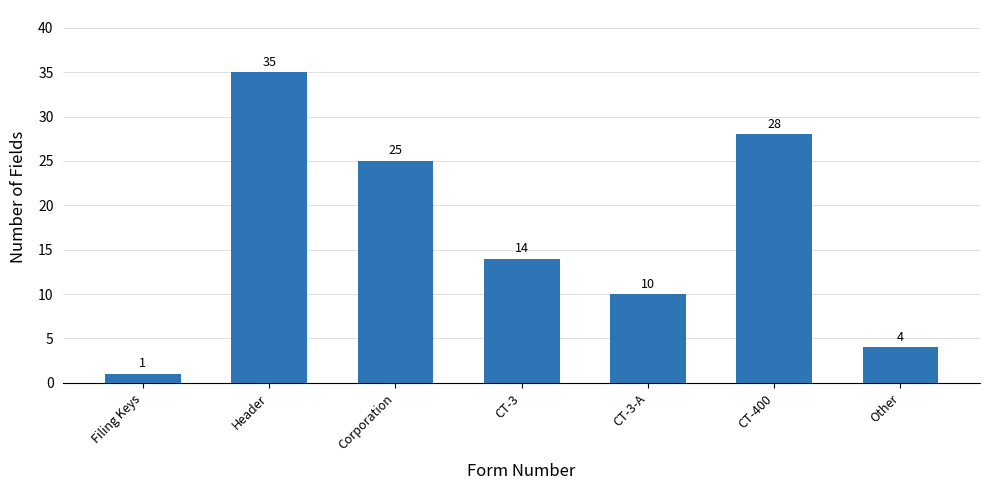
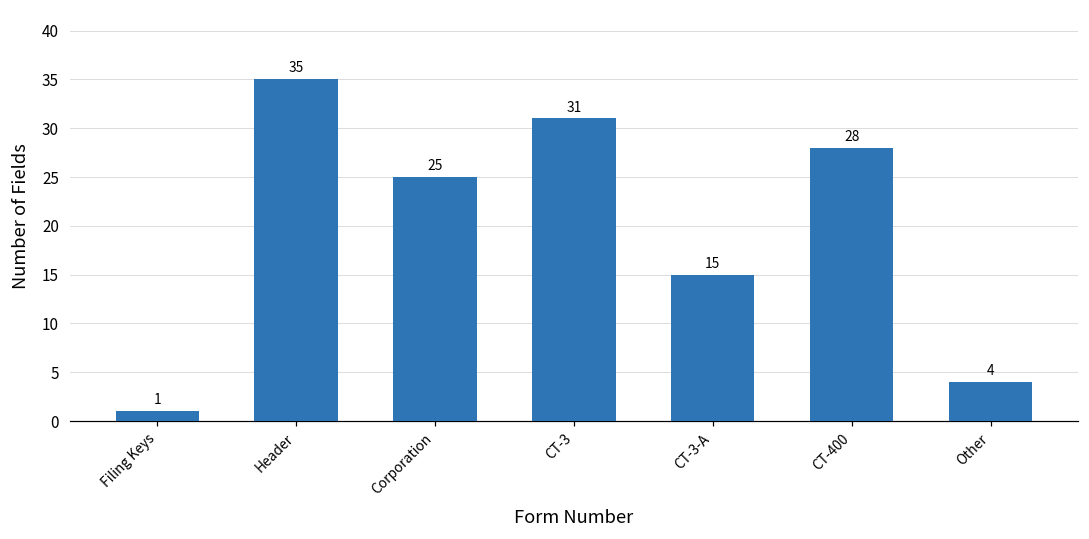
  {
    "Filing Keys": 1,
    "Header": 35,
    "Corporation": 25,
-   "CT-3": 14,
-   "CT-3-A": 10,
+   "CT-3": 31,
+   "CT-3-A": 15,
    "CT-400": 28,
    "Other": 4
  }
